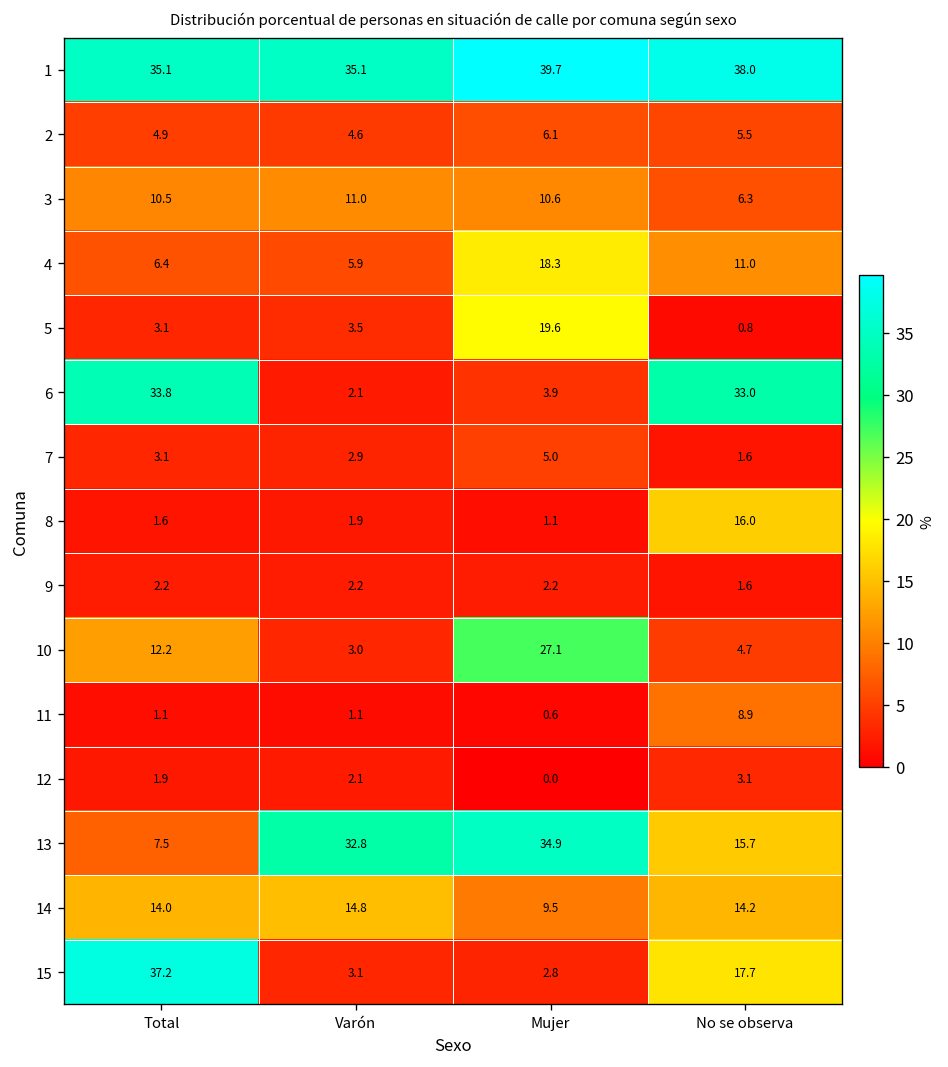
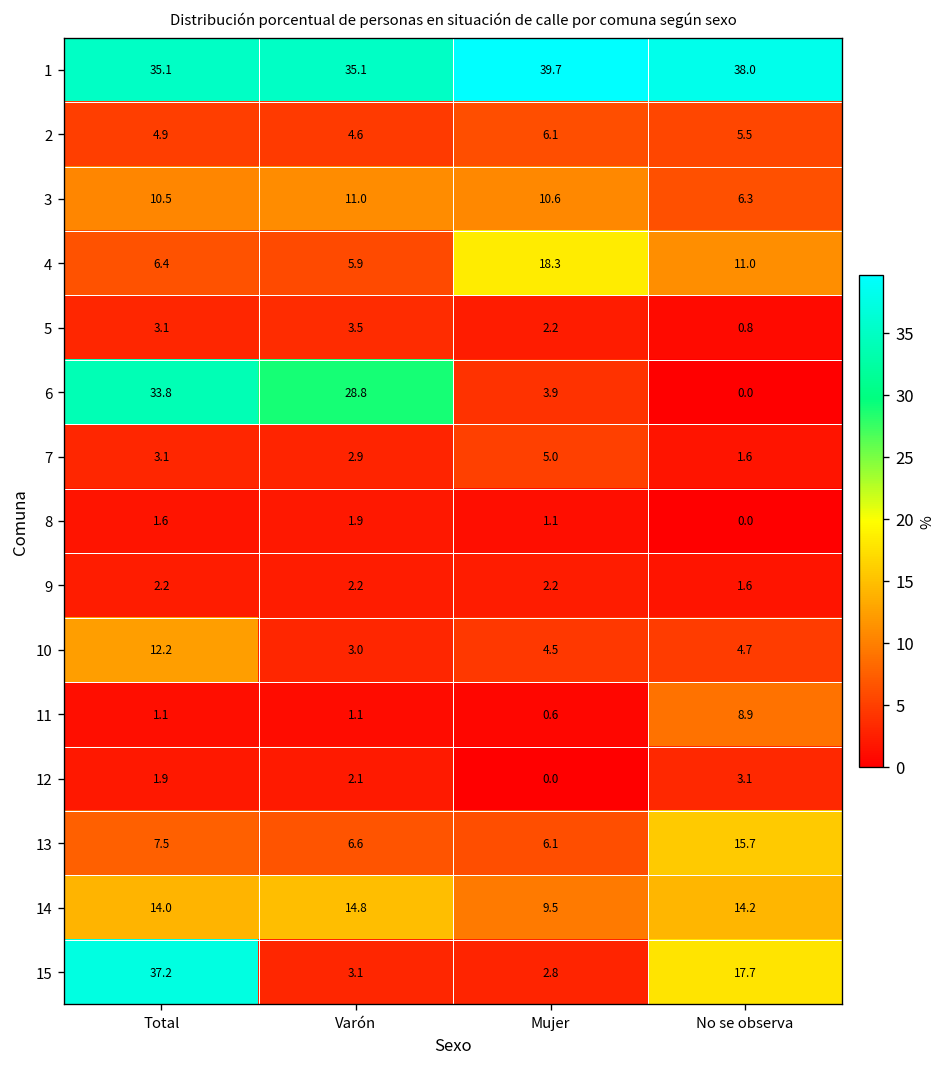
  {
    "1": {
      "Total": 35.1,
      "Varón": 35.1,
      "Mujer": 39.7,
      "No se observa": 38.0
    },
    "2": {
      "Total": 4.9,
      "Varón": 4.6,
      "Mujer": 6.1,
      "No se observa": 5.5
    },
    "3": {
      "Total": 10.5,
      "Varón": 11.0,
      "Mujer": 10.6,
      "No se observa": 6.3
    },
    "4": {
      "Total": 6.4,
      "Varón": 5.9,
      "Mujer": 18.3,
      "No se observa": 11.0
    },
    "5": {
      "Total": 3.1,
      "Varón": 3.5,
-     "Mujer": 19.6,
+     "Mujer": 2.2,
      "No se observa": 0.8
    },
    "6": {
      "Total": 33.8,
-     "Varón": 2.1,
+     "Varón": 28.8,
      "Mujer": 3.9,
-     "No se observa": 33.0
+     "No se observa": 0.0
    },
    "7": {
      "Total": 3.1,
      "Varón": 2.9,
      "Mujer": 5.0,
      "No se observa": 1.6
    },
    "8": {
      "Total": 1.6,
      "Varón": 1.9,
      "Mujer": 1.1,
-     "No se observa": 16.0
+     "No se observa": 0.0
    },
    "9": {
      "Total": 2.2,
      "Varón": 2.2,
      "Mujer": 2.2,
      "No se observa": 1.6
    },
    "10": {
      "Total": 12.2,
      "Varón": 3.0,
-     "Mujer": 27.1,
+     "Mujer": 4.5,
      "No se observa": 4.7
    },
    "11": {
      "Total": 1.1,
      "Varón": 1.1,
      "Mujer": 0.6,
      "No se observa": 8.9
    },
    "12": {
      "Total": 1.9,
      "Varón": 2.1,
      "Mujer": 0.0,
      "No se observa": 3.1
    },
    "13": {
      "Total": 7.5,
-     "Varón": 32.8,
-     "Mujer": 34.9,
+     "Varón": 6.6,
+     "Mujer": 6.1,
      "No se observa": 15.7
    },
    "14": {
      "Total": 14.0,
      "Varón": 14.8,
      "Mujer": 9.5,
      "No se observa": 14.2
    },
    "15": {
      "Total": 37.2,
      "Varón": 3.1,
      "Mujer": 2.8,
      "No se observa": 17.7
    }
  }
